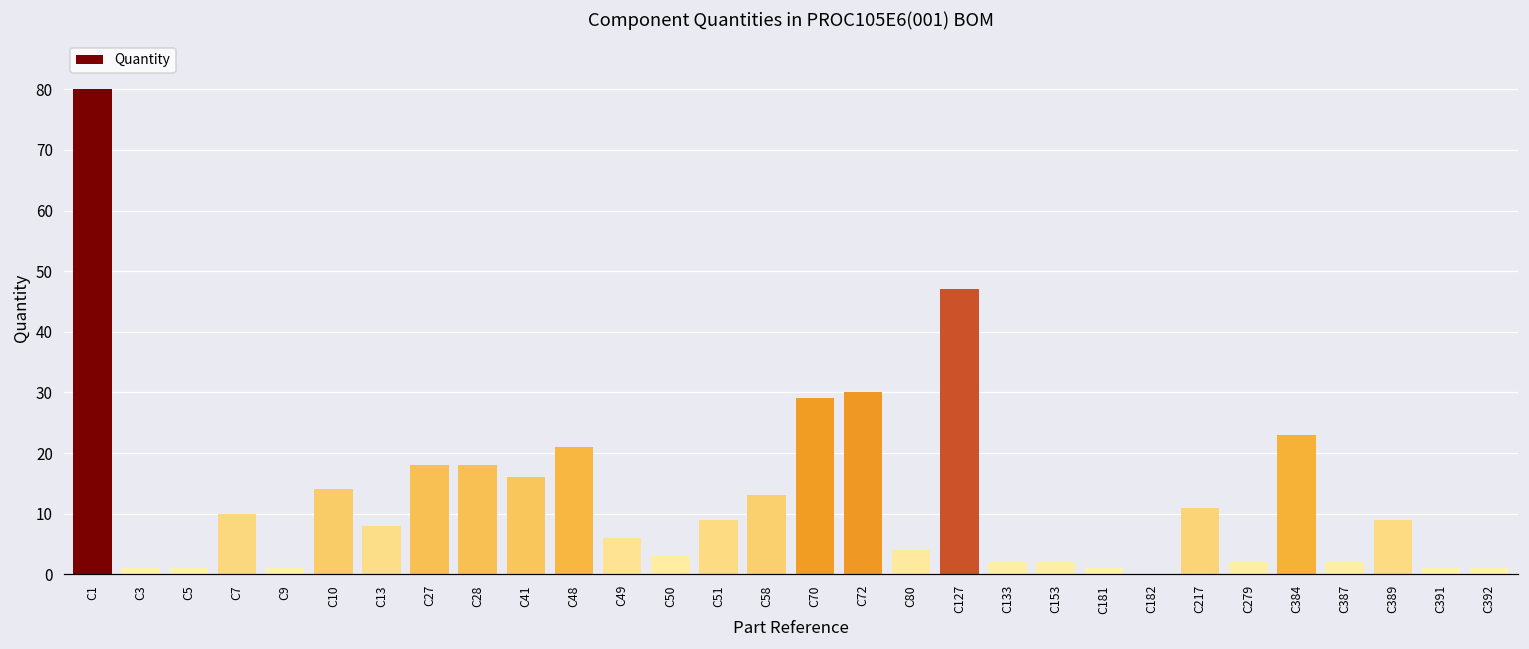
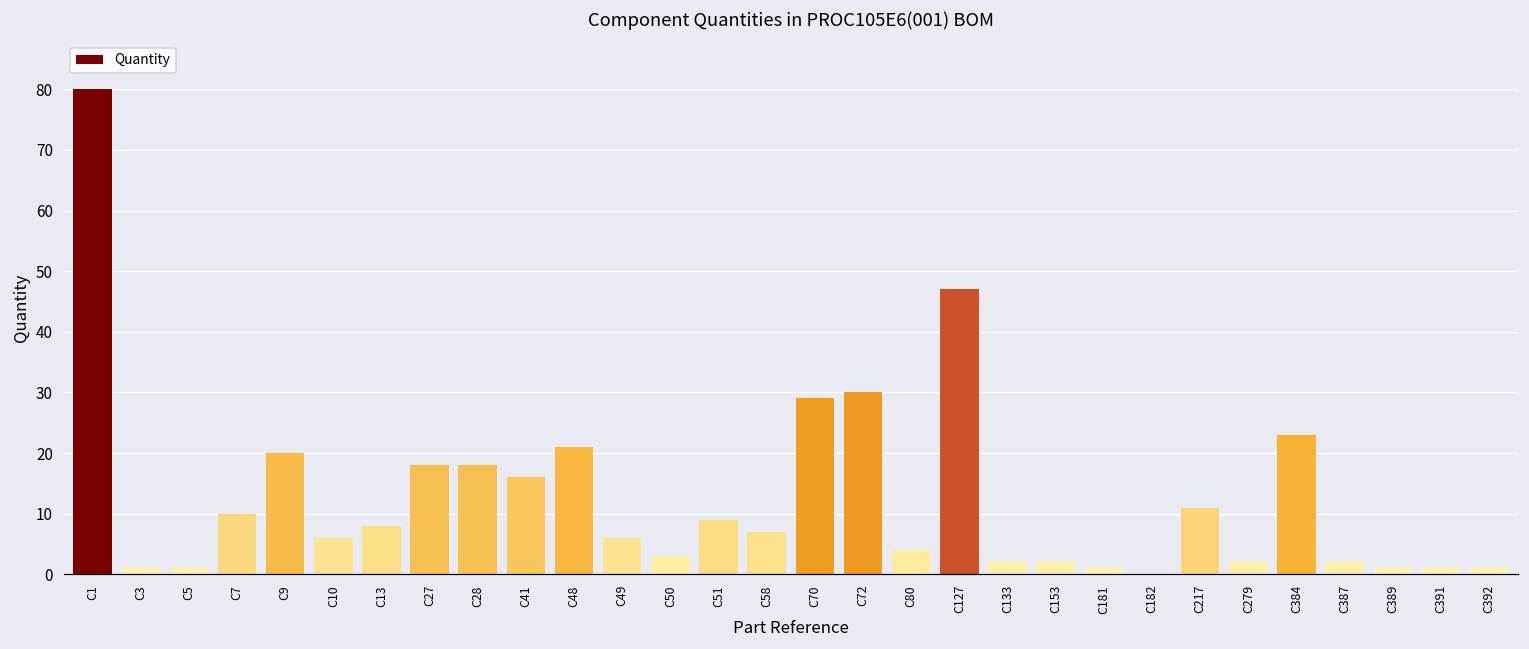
  {
    "C1": 80,
    "C3": 1,
    "C5": 1,
    "C7": 10,
-   "C9": 1,
-   "C10": 14,
+   "C9": 20,
+   "C10": 6,
    "C13": 8,
    "C27": 18,
    "C28": 18,
    "C41": 16,
    "C48": 21,
    "C49": 6,
    "C50": 3,
    "C51": 9,
-   "C58": 13,
+   "C58": 7,
    "C70": 29,
    "C72": 30,
    "C80": 4,
    "C127": 47,
    "C133": 2,
    "C153": 2,
    "C181": 1,
    "C182": 0,
    "C217": 11,
    "C279": 2,
    "C384": 23,
    "C387": 2,
-   "C389": 9,
+   "C389": 1,
    "C391": 1,
    "C392": 1
  }
